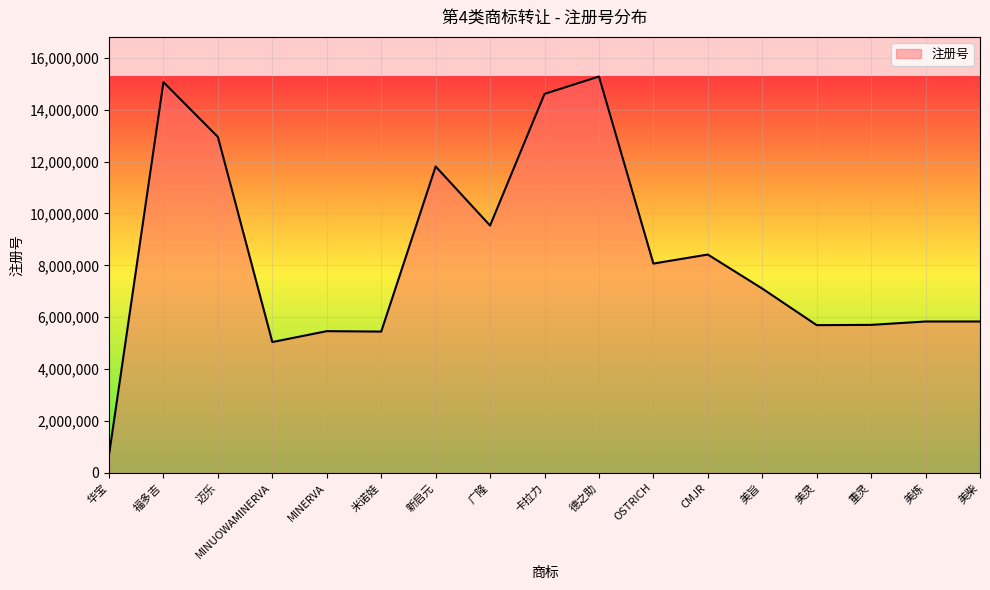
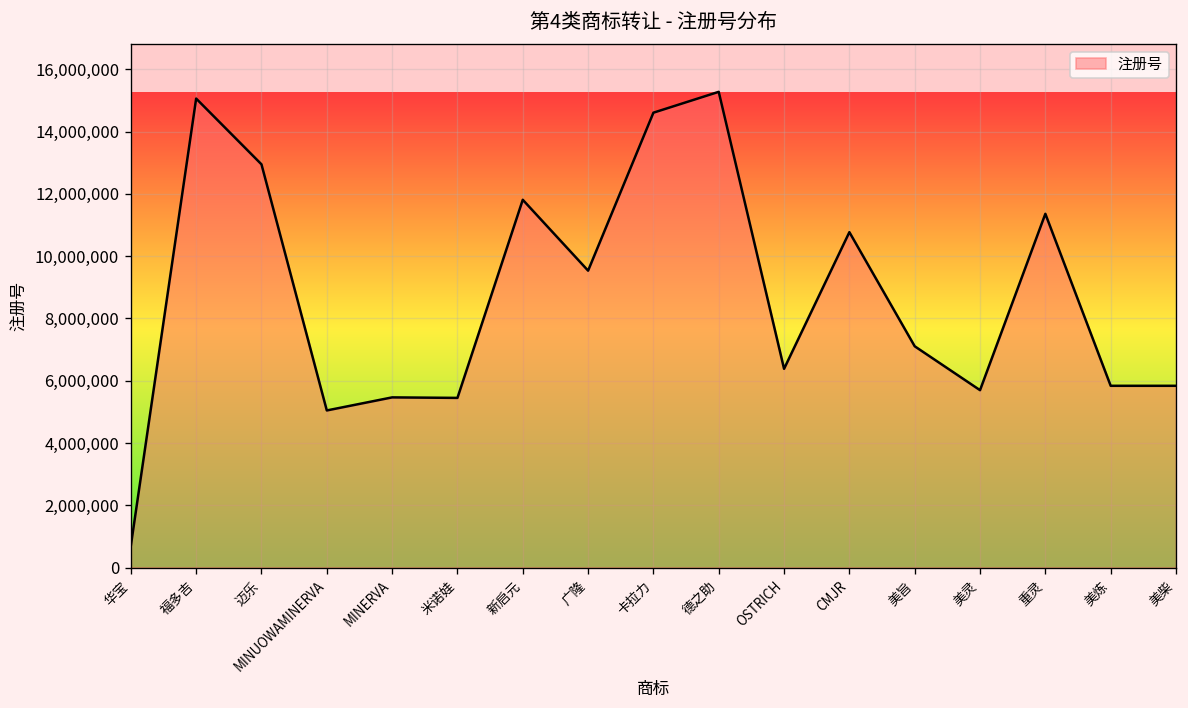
  {
    "华宝": "700,000",
    "福多吉": "15,100,000",
    "迈乐": "12,900,000",
    "MINUOWAMINERVA": "5,000,000",
    "MINERVA": "5,500,000",
    "米诺娃": "5,400,000",
    "新启元": "11,800,000",
    "广隆": "9,500,000",
    "卡拉力": "14,600,000",
    "德之助": "15,300,000",
-   "OSTRICH": "8,100,000",
-   "CMJR": "8,400,000",
+   "OSTRICH": "6,400,000",
+   "CMJR": "10,800,000",
    "美旨": "7,100,000",
    "美灵": "5,700,000",
-   "重灵": "5,700,000",
+   "重灵": "11,400,000",
    "美炼": "5,800,000",
    "美柴": "5,800,000"
  }
